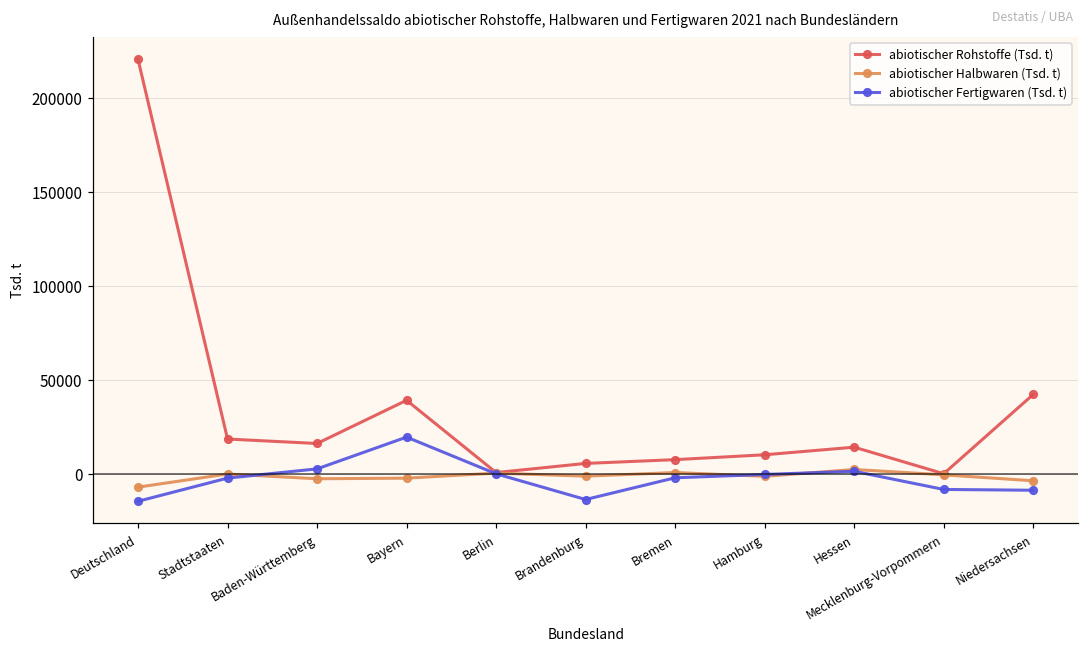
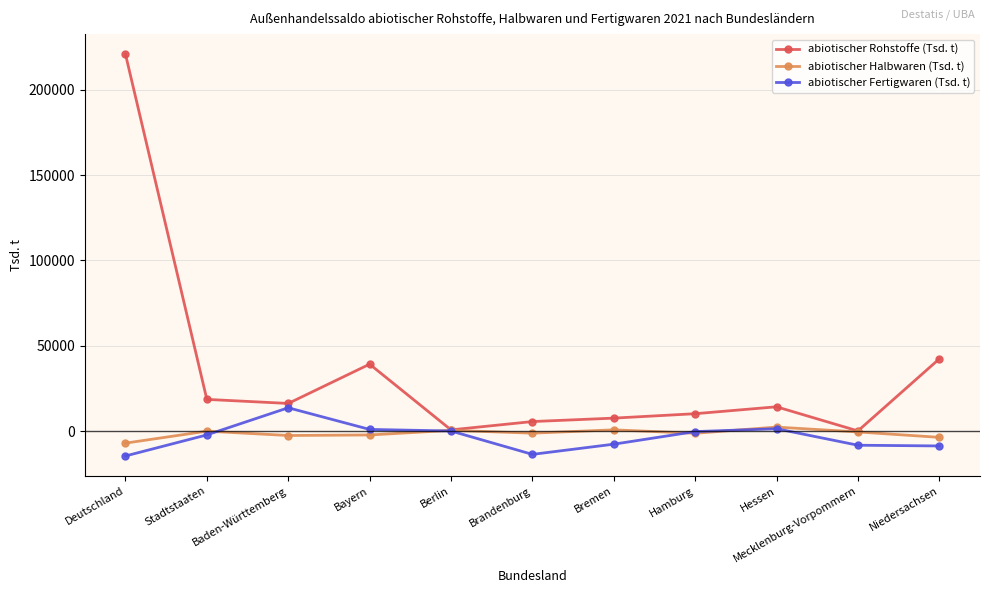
  {
    "abiotischer Fertigwaren (Tsd. t)": {
      "Deutschland": -15000,
      "Stadtstaaten": -2000,
-     "Baden-Württemberg": 3000,
-     "Bayern": 20000,
+     "Baden-Württemberg": 14000,
+     "Bayern": 1000,
      "Brandenburg": -14000,
-     "Bremen": -2000,
+     "Bremen": -8000,
      "Mecklenburg-Vorpommern": -8000,
      "Niedersachsen": -9000
    }
  }
